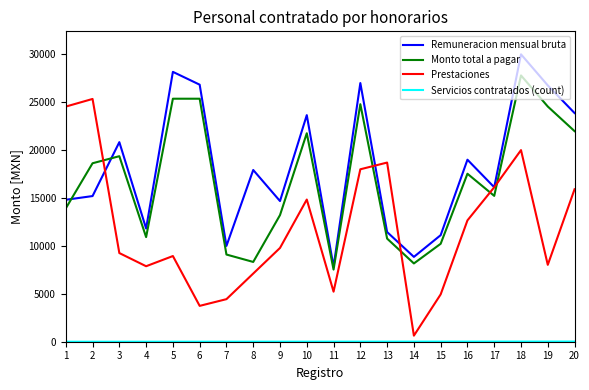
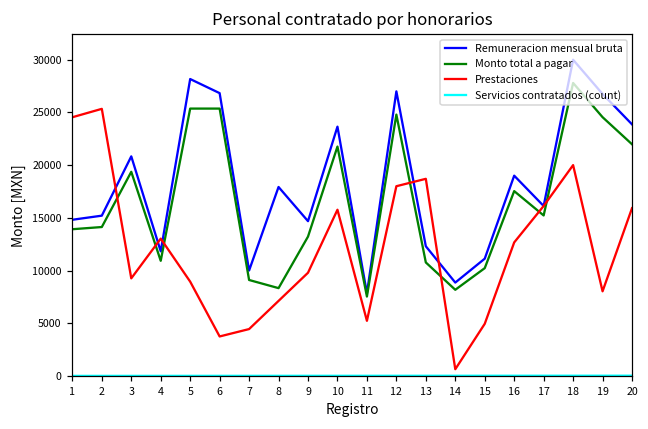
  {
    "Remuneracion mensual bruta": {
      "1": 15000,
      "2": 15000,
      "3": 21000,
      "4": 12000,
      "5": 28000,
      "6": 27000,
      "7": 10000,
      "8": 18000,
      "9": 15000,
      "10": 24000,
      "11": 8000,
      "12": 27000,
-     "13": 11000,
+     "13": 12000,
      "14": 9000,
      "15": 11000,
      "16": 19000,
      "20": 24000
    },
    "Monto total a pagar": {
      "1": 14000,
-     "2": 19000,
+     "2": 14000,
      "3": 19000,
      "4": 11000,
      "5": 25000,
      "6": 25000,
      "7": 9000,
      "8": 8000,
      "9": 13000,
      "10": 22000,
      "11": 8000,
      "12": 25000,
      "13": 11000,
      "14": 8000,
      "15": 10000,
      "16": 18000,
      "17": 15000,
      "19": 25000,
      "20": 22000
    },
    "Prestaciones": {
      "1": 25000,
      "2": 25000,
      "3": 9000,
-     "4": 8000,
+     "4": 13000,
      "5": 9000,
      "6": 4000,
      "7": 4000,
      "8": 7000,
      "9": 10000,
-     "10": 15000,
+     "10": 16000,
      "11": 5000,
      "12": 18000,
      "13": 19000,
      "14": 1000,
      "15": 5000,
      "16": 13000,
      "18": 20000,
      "19": 8000,
      "20": 16000
    },
    "Servicios contratados (count)": {
      "1": 0,
      "2": 0,
      "3": 0,
      "4": 0,
      "5": 0,
      "6": 0,
      "7": 0,
      "8": 0,
      "9": 0,
      "10": 0,
      "11": 0,
      "12": 0,
      "13": 0,
      "14": 0,
      "15": 0,
      "16": 0,
      "17": 0,
      "18": 0,
      "19": 0,
      "20": 0
    }
  }
